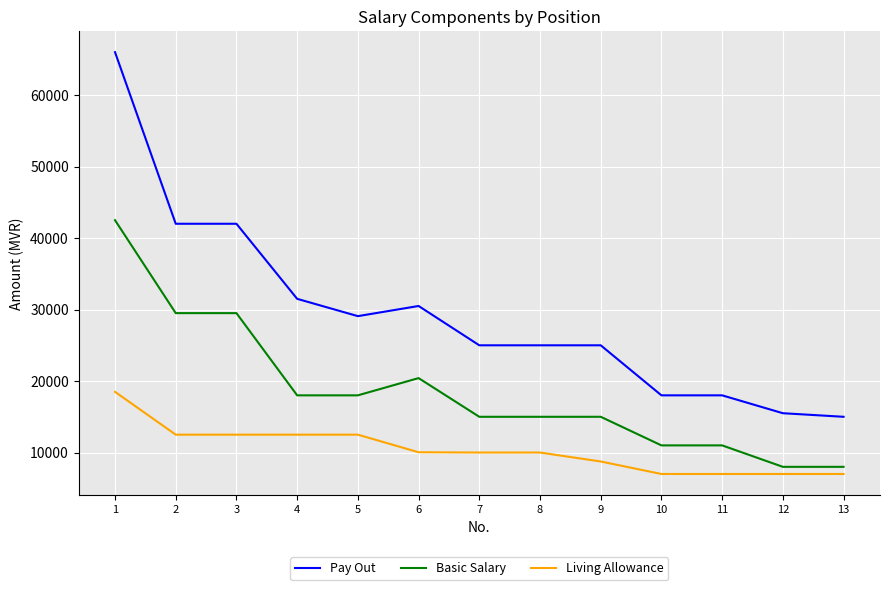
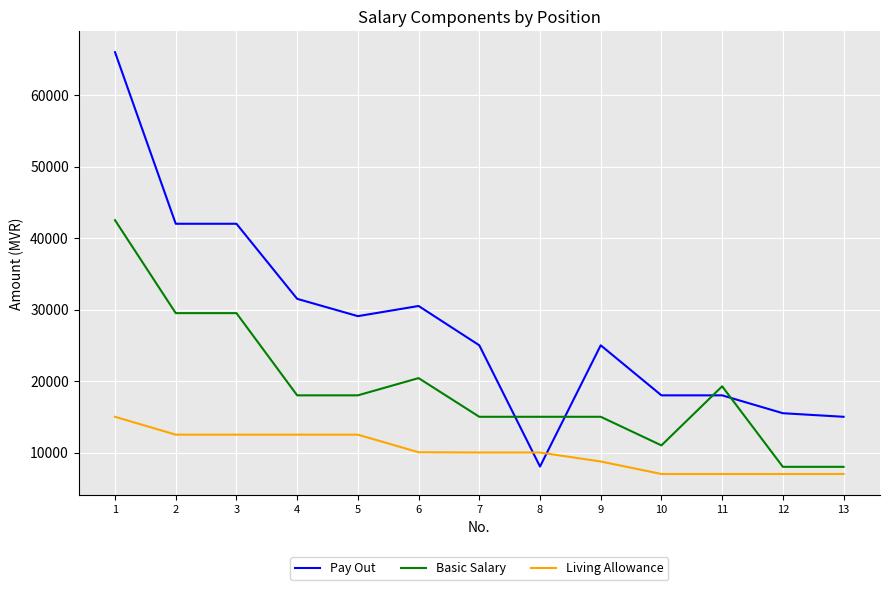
  {
    "Pay Out": {
      "1": 66000,
      "2": 42000,
      "3": 42000,
      "4": 32000,
      "5": 29000,
      "6": 31000,
      "7": 25000,
-     "8": 25000,
+     "8": 8000,
      "9": 25000,
      "10": 18000,
      "11": 18000,
      "12": 16000,
      "13": 15000
    },
    "Basic Salary": {
      "1": 43000,
      "2": 30000,
      "3": 30000,
      "4": 18000,
      "5": 18000,
      "6": 20000,
      "7": 15000,
      "8": 15000,
      "9": 15000,
      "10": 11000,
-     "11": 11000,
+     "11": 19000,
      "12": 8000,
      "13": 8000
    },
    "Living Allowance": {
-     "1": 18000,
+     "1": 15000,
      "2": 13000,
      "3": 13000,
      "4": 13000,
      "5": 13000,
      "6": 10000,
      "7": 10000,
      "8": 10000,
      "9": 9000,
      "10": 7000,
      "11": 7000,
      "12": 7000,
      "13": 7000
    }
  }
